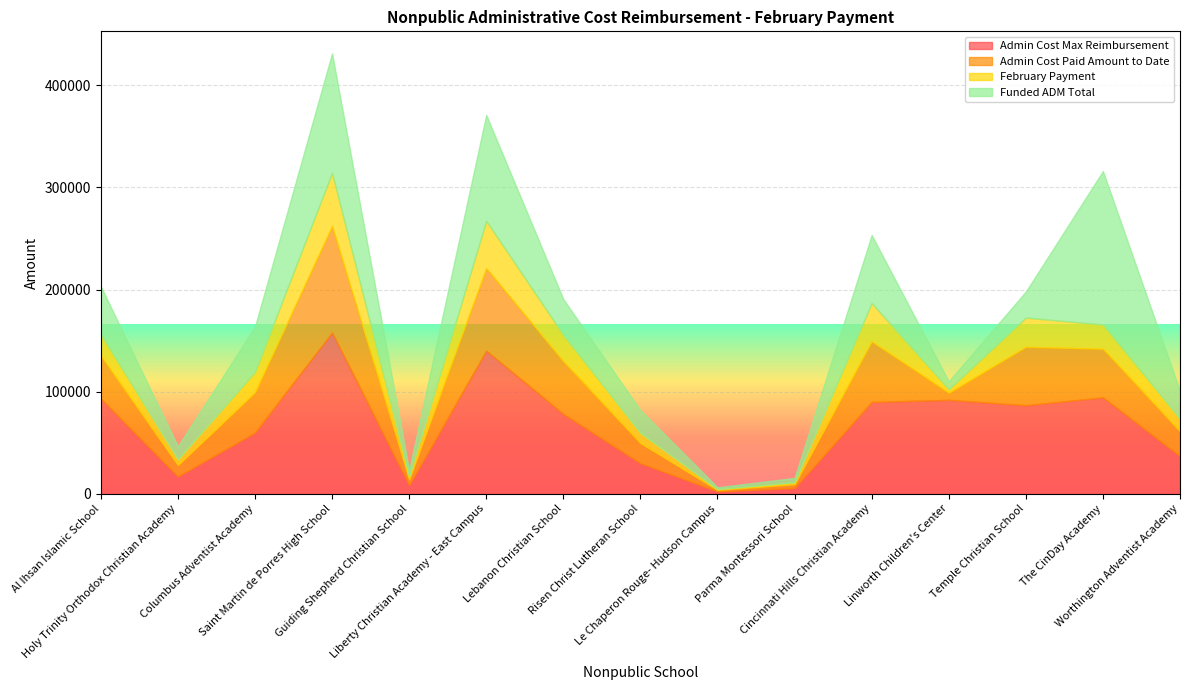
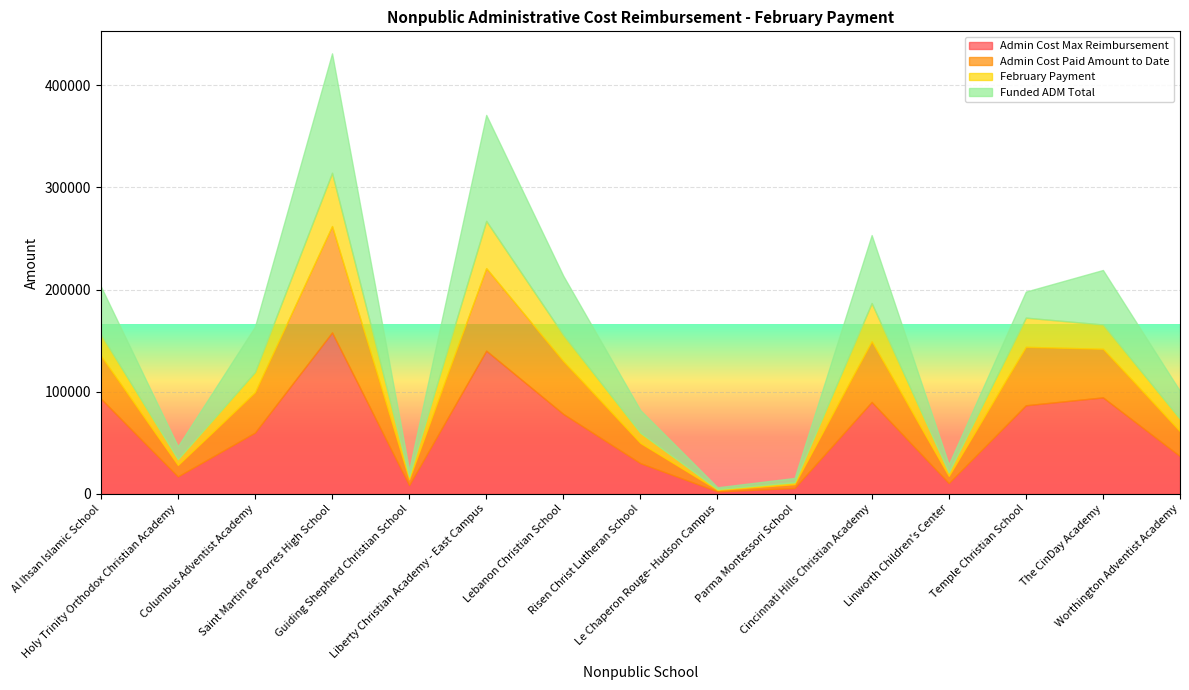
  {
    "Admin Cost Max Reimbursement": {
      "Al Ihsan Islamic School": 93000,
      "Holy Trinity Orthodox Christian Academy": 17000,
      "Columbus Adventist Academy": 60000,
      "Saint Martin de Porres High School": 158000,
      "Guiding Shepherd Christian School": 9000,
      "Liberty Christian Academy - East Campus": 140000,
      "Lebanon Christian School": 78000,
      "Risen Christ Lutheran School": 30000,
      "Parma Montessori School": 6000,
      "Cincinnati Hills Christian Academy": 90000,
-     "Linworth Children's Center": 92000,
+     "Linworth Children's Center": 11000,
      "Temple Christian School": 87000,
      "The CinDay Academy": 94000,
      "Worthington Adventist Academy": 37000
    },
    "Admin Cost Paid Amount to Date": {
      "Al Ihsan Islamic School": 42000,
      "Holy Trinity Orthodox Christian Academy": 11000,
      "Columbus Adventist Academy": 40000,
      "Saint Martin de Porres High School": 104000,
      "Guiding Shepherd Christian School": 6000,
      "Liberty Christian Academy - East Campus": 81000,
      "Lebanon Christian School": 52000,
      "Risen Christ Lutheran School": 20000,
      "Cincinnati Hills Christian Academy": 59000,
      "Linworth Children's Center": 7000,
      "Temple Christian School": 57000,
      "The CinDay Academy": 48000,
      "Worthington Adventist Academy": 24000
    },
    "February Payment": {
      "Al Ihsan Islamic School": 21000,
      "Holy Trinity Orthodox Christian Academy": 6000,
      "Columbus Adventist Academy": 20000,
      "Saint Martin de Porres High School": 52000,
      "Guiding Shepherd Christian School": 3000,
      "Liberty Christian Academy - East Campus": 46000,
      "Lebanon Christian School": 26000,
      "Risen Christ Lutheran School": 10000,
      "Cincinnati Hills Christian Academy": 37000,
      "Linworth Children's Center": 3000,
      "Temple Christian School": 29000,
      "The CinDay Academy": 24000,
      "Worthington Adventist Academy": 12000
    },
    "Funded ADM Total": {
      "Al Ihsan Islamic School": 47000,
      "Holy Trinity Orthodox Christian Academy": 13000,
      "Columbus Adventist Academy": 44000,
      "Saint Martin de Porres High School": 117000,
      "Guiding Shepherd Christian School": 6000,
      "Liberty Christian Academy - East Campus": 104000,
-     "Lebanon Christian School": 35000,
+     "Lebanon Christian School": 58000,
      "Risen Christ Lutheran School": 22000,
      "Parma Montessori School": 4000,
      "Cincinnati Hills Christian Academy": 67000,
      "Linworth Children's Center": 8000,
      "Temple Christian School": 26000,
-     "The CinDay Academy": 150000,
+     "The CinDay Academy": 53000,
      "Worthington Adventist Academy": 27000
    }
  }
